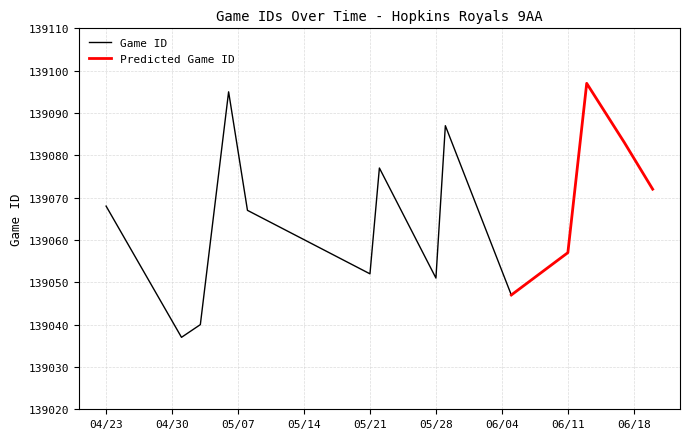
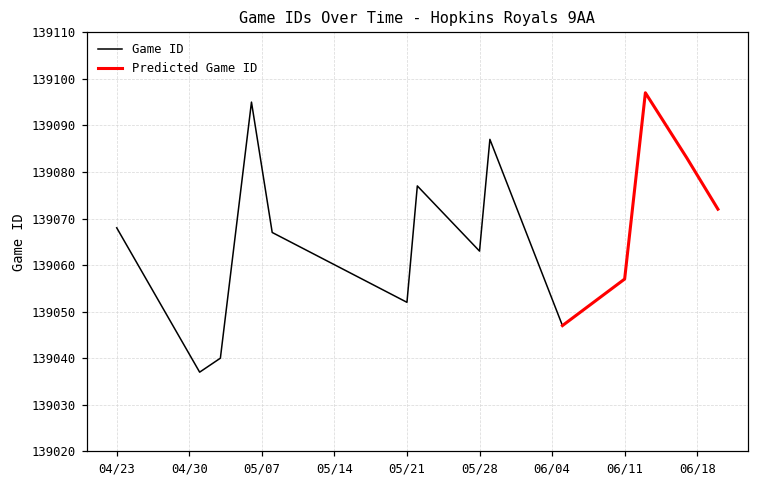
  {
    "Game ID": {
      "04/23": 139068,
      "05/21": 139052,
-     "05/28": 139051
+     "05/28": 139063
    },
    "Predicted Game ID": {
      "06/11": 139057
    }
  }
